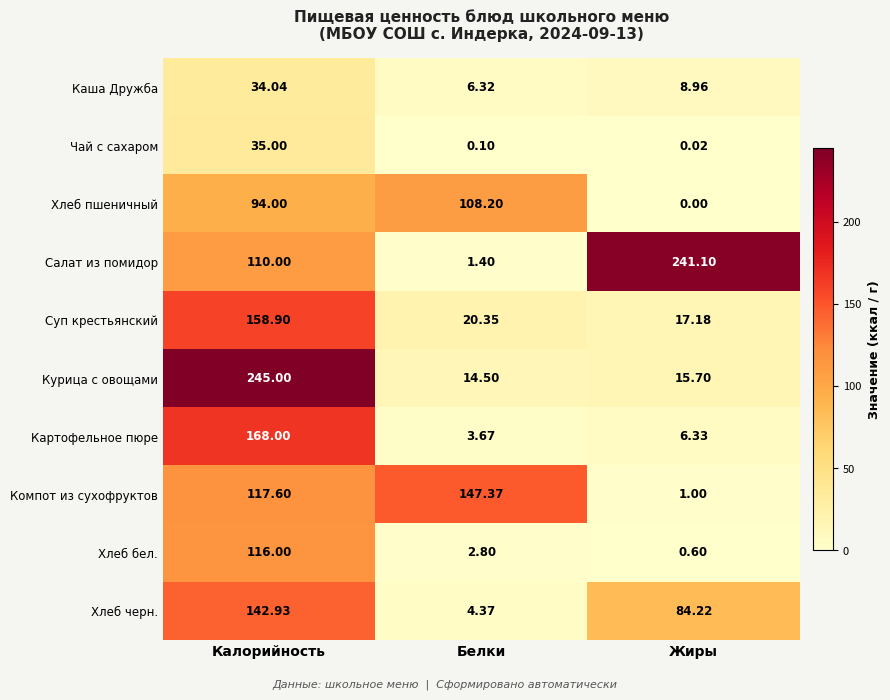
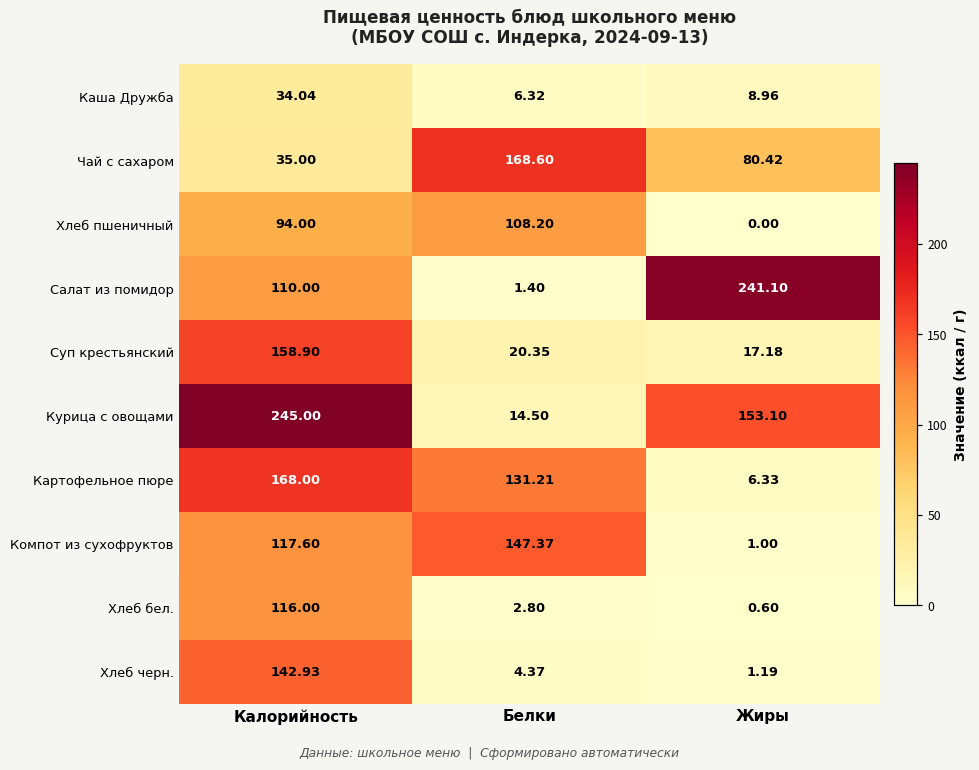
  {
    "Каша Дружба": {
      "Калорийность": 34.04,
      "Белки": 6.32,
      "Жиры": 8.96
    },
    "Чай с сахаром": {
      "Калорийность": 35.00,
-     "Белки": 0.10,
-     "Жиры": 0.02
+     "Белки": 168.60,
+     "Жиры": 80.42
    },
    "Хлеб пшеничный": {
      "Калорийность": 94.00,
      "Белки": 108.20,
      "Жиры": 0.00
    },
    "Салат из помидор": {
      "Калорийность": 110.00,
      "Белки": 1.40,
      "Жиры": 241.10
    },
    "Суп крестьянский": {
      "Калорийность": 158.90,
      "Белки": 20.35,
      "Жиры": 17.18
    },
    "Курица с овощами": {
      "Калорийность": 245.00,
      "Белки": 14.50,
-     "Жиры": 15.70
+     "Жиры": 153.10
    },
    "Картофельное пюре": {
      "Калорийность": 168.00,
-     "Белки": 3.67,
+     "Белки": 131.21,
      "Жиры": 6.33
    },
    "Компот из сухофруктов": {
      "Калорийность": 117.60,
      "Белки": 147.37,
      "Жиры": 1.00
    },
    "Хлеб бел.": {
      "Калорийность": 116.00,
      "Белки": 2.80,
      "Жиры": 0.60
    },
    "Хлеб черн.": {
      "Калорийность": 142.93,
      "Белки": 4.37,
-     "Жиры": 84.22
+     "Жиры": 1.19
    }
  }
